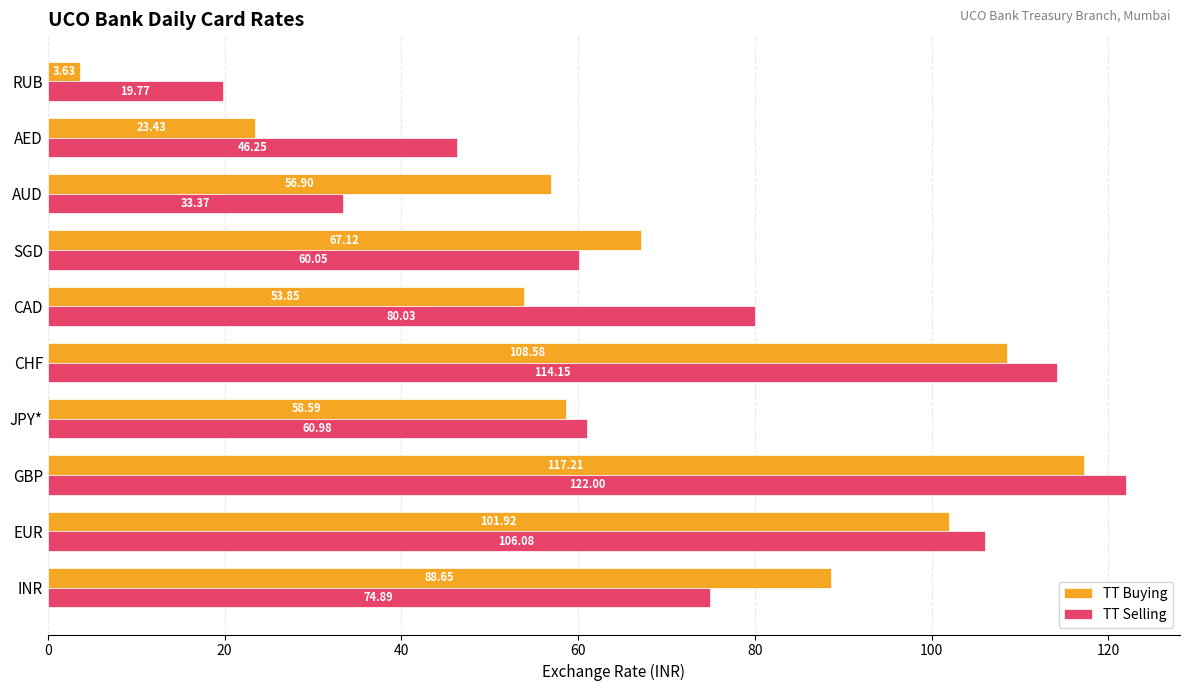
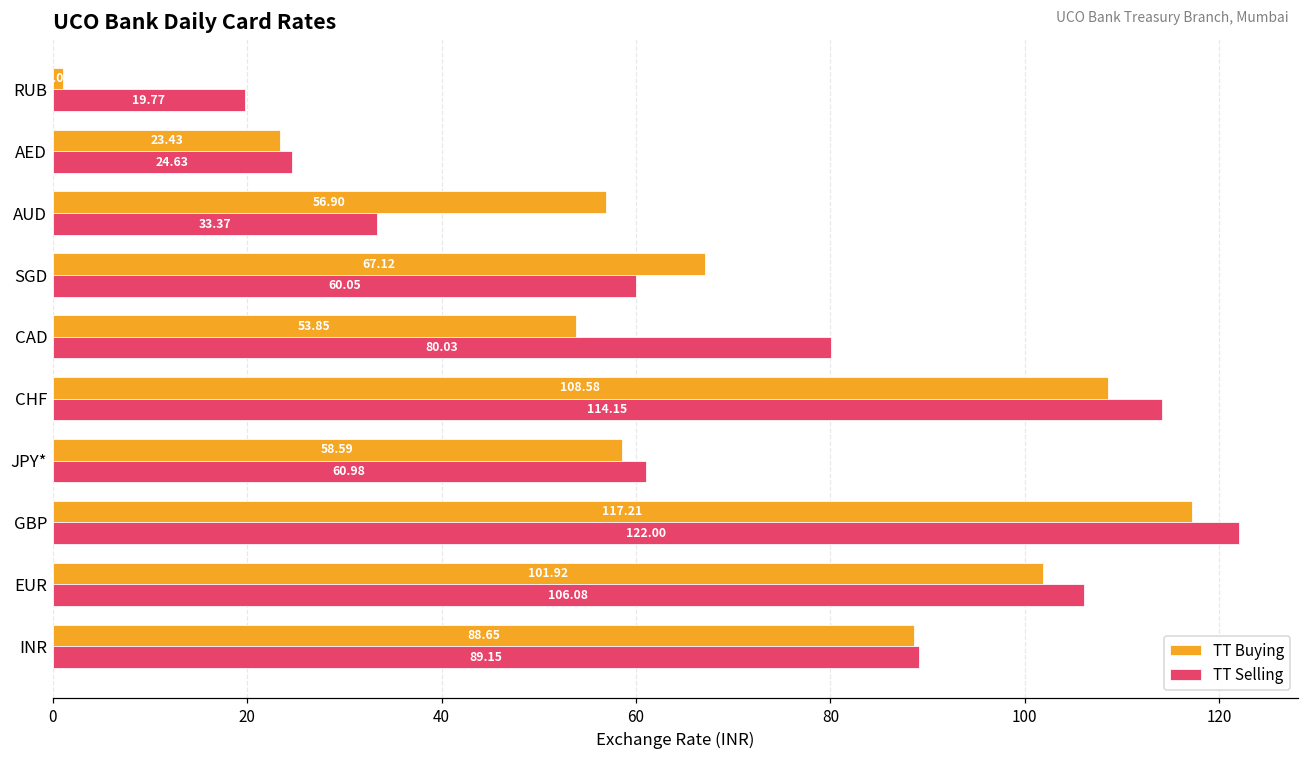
  {
    "TT Buying": {
-     "RUB": 4
+     "RUB": 1
    },
    "TT Selling": {
      "RUB": 19.77,
-     "AED": 46.25,
+     "AED": 24.63,
      "AUD": 33.37,
      "SGD": 60.05,
      "CAD": 80.03,
      "CHF": 114.15,
      "JPY*": 60.98,
      "GBP": 122.00,
      "EUR": 106.08,
-     "INR": 74.89
+     "INR": 89.15
    }
  }
